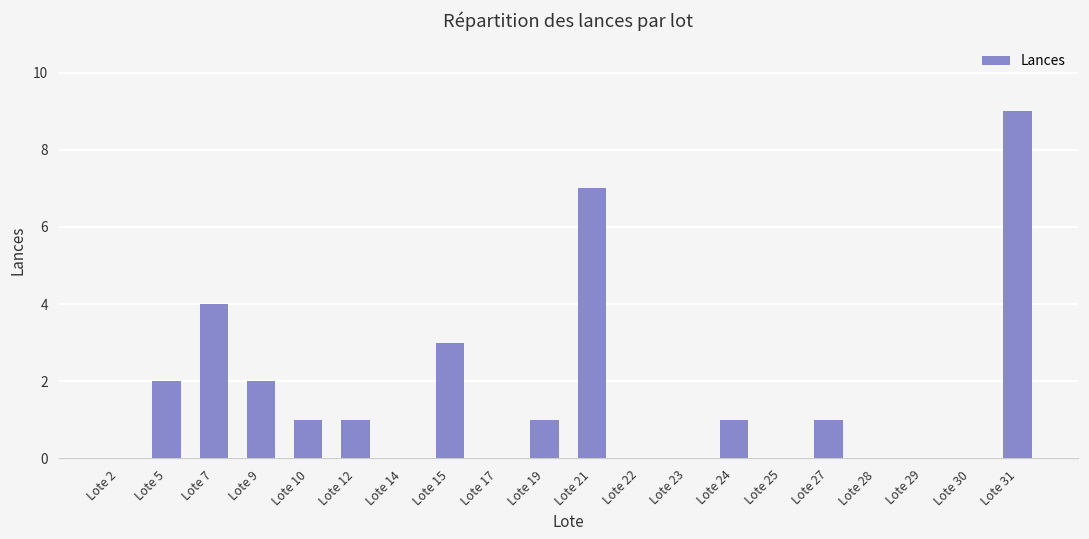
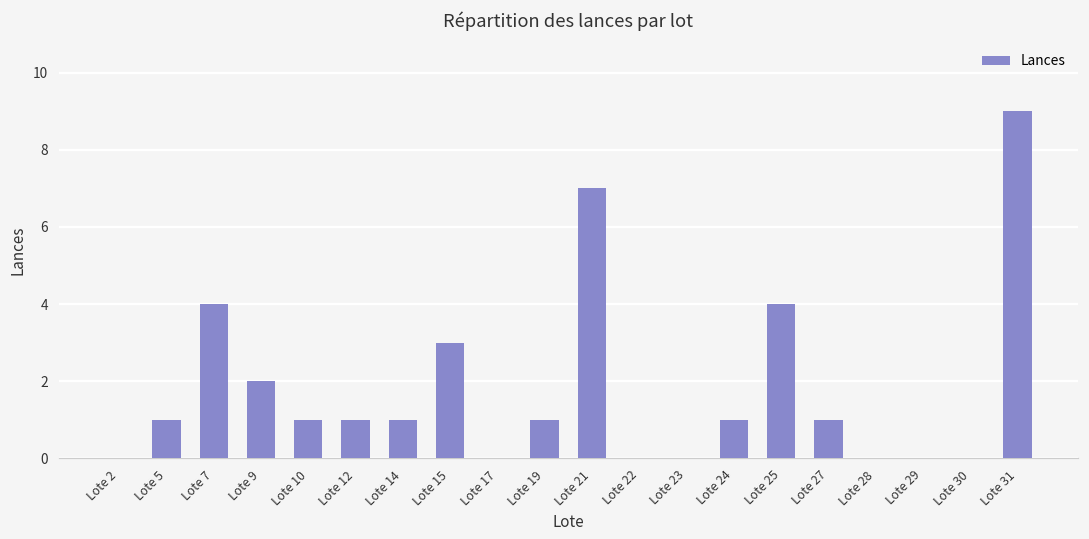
  {
    "Lote 2": 0,
-   "Lote 5": 2,
+   "Lote 5": 1,
    "Lote 7": 4,
    "Lote 9": 2,
    "Lote 10": 1,
    "Lote 12": 1,
-   "Lote 14": 0,
+   "Lote 14": 1,
    "Lote 15": 3,
    "Lote 17": 0,
    "Lote 19": 1,
    "Lote 21": 7,
    "Lote 22": 0,
    "Lote 23": 0,
    "Lote 24": 1,
-   "Lote 25": 0,
+   "Lote 25": 4,
    "Lote 27": 1,
    "Lote 28": 0,
    "Lote 29": 0,
    "Lote 30": 0,
    "Lote 31": 9
  }
